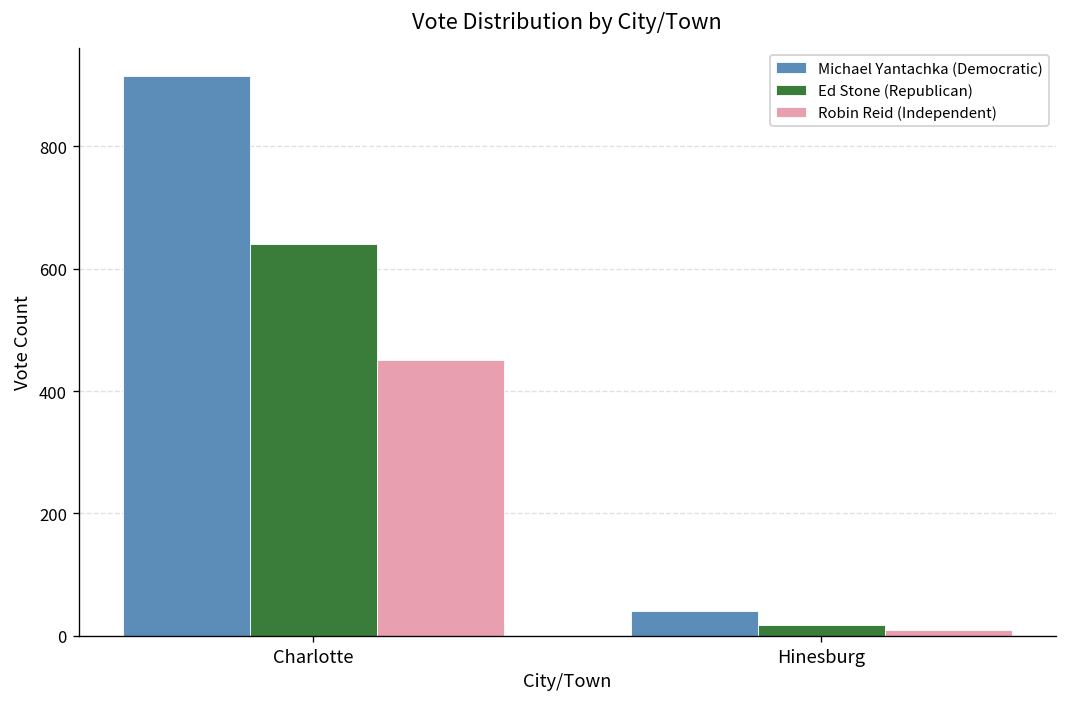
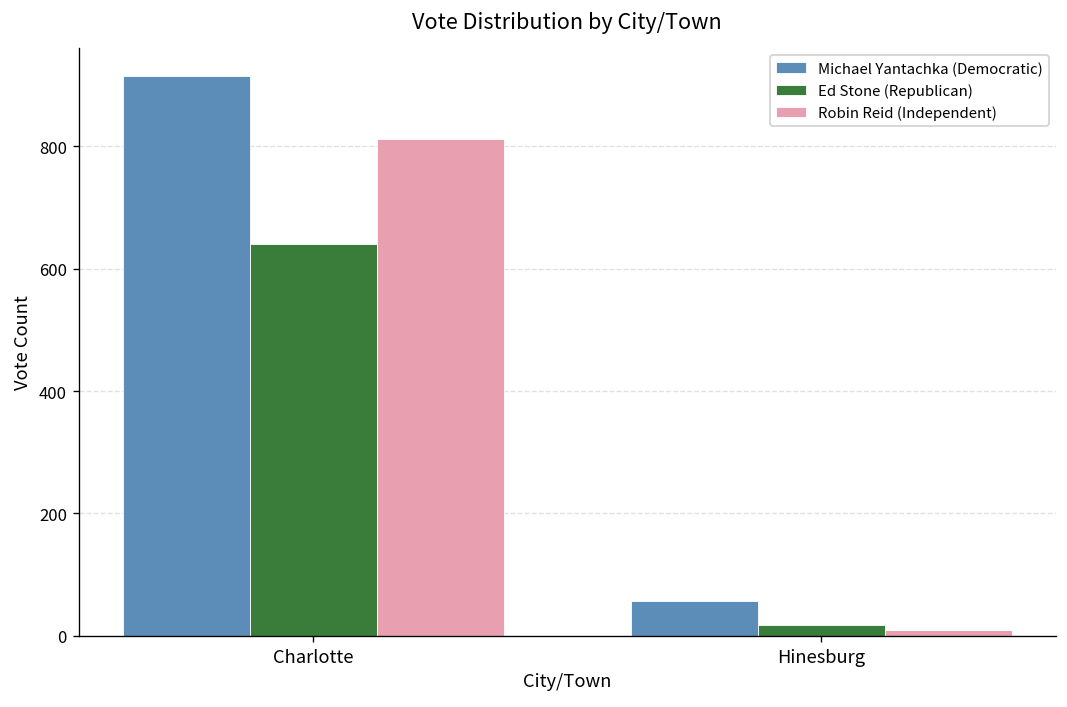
  {
    "Michael Yantachka (Democratic)": {
      "Charlotte": 920,
-     "Hinesburg": 40
+     "Hinesburg": 60
    },
    "Ed Stone (Republican)": {
      "Charlotte": 640,
      "Hinesburg": 20
    },
    "Robin Reid (Independent)": {
-     "Charlotte": 450,
+     "Charlotte": 810,
      "Hinesburg": 10
    }
  }
